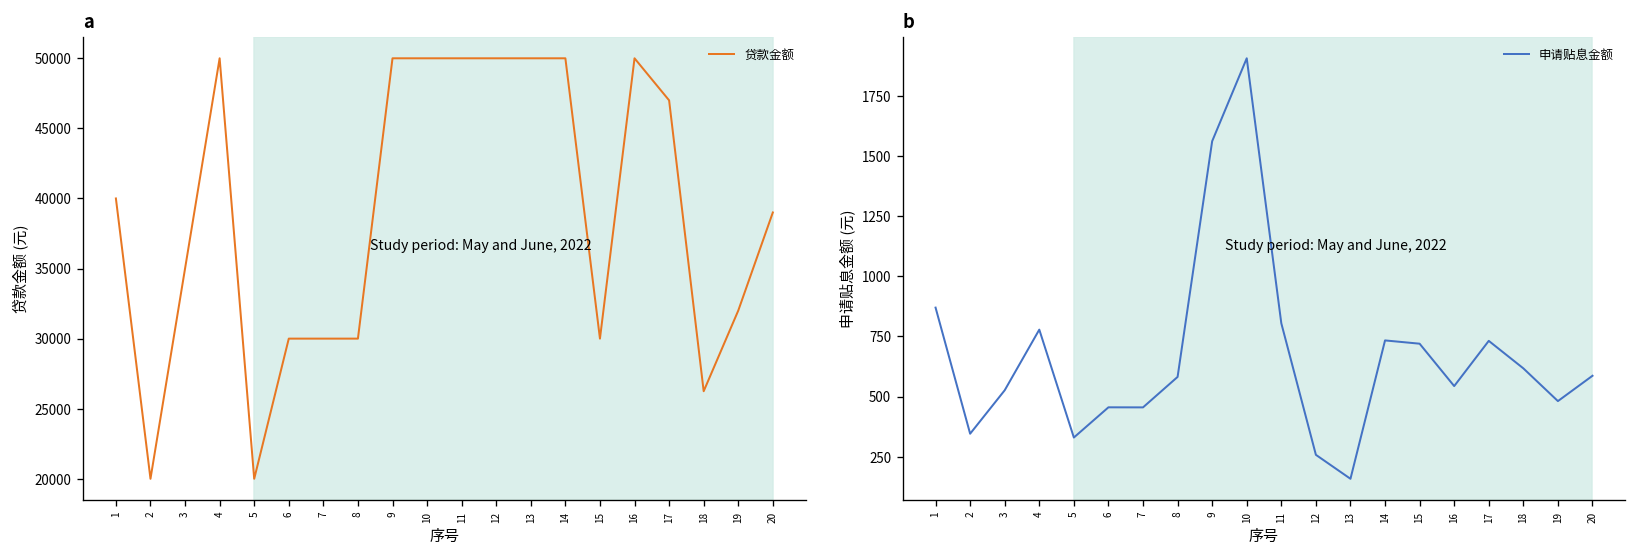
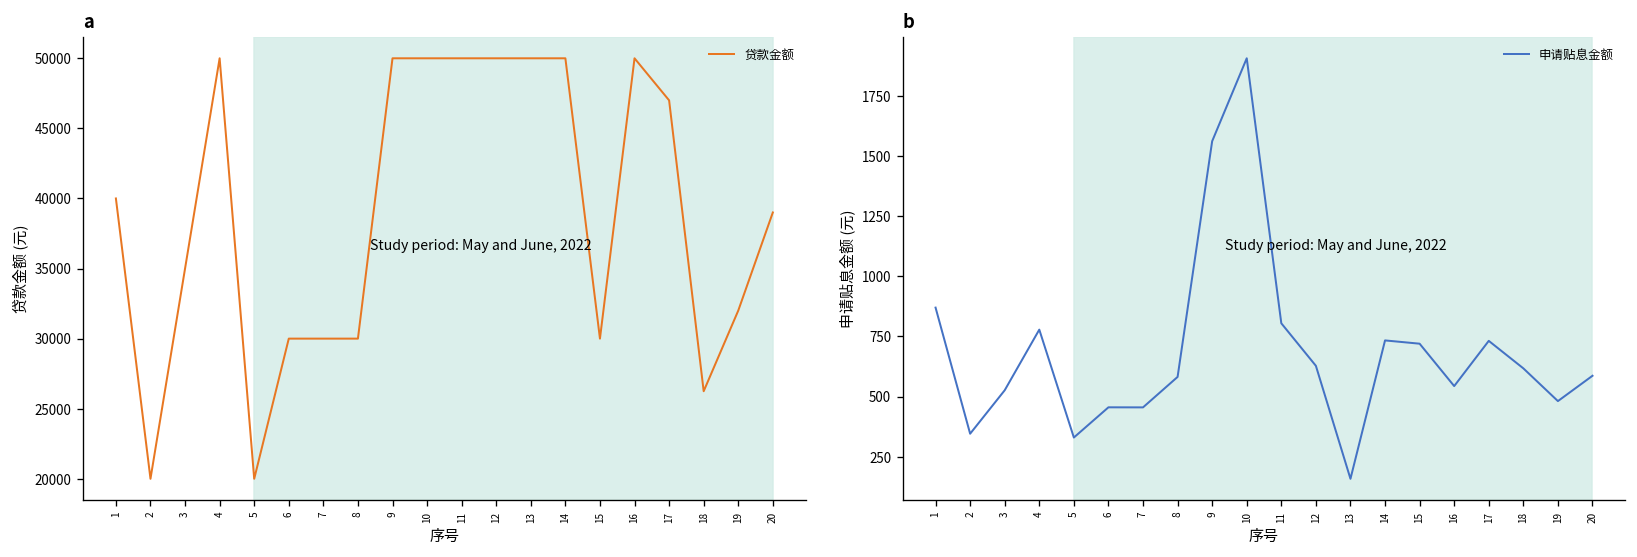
  {
    "a": {
      "1": 40000,
      "2": 20000,
      "3": 35000,
      "4": 50000,
      "5": 20000,
      "6": 30000,
      "7": 30000,
      "8": 30000,
      "9": 50000,
      "10": 50000,
      "11": 50000,
      "12": 50000,
      "13": 50000,
      "14": 50000,
      "15": 30000,
      "16": 50000,
      "17": 47000,
      "18": 26200,
      "19": 32000,
      "20": 39000
    },
    "b": {
      "1": 870,
      "2": 350,
      "3": 530,
      "4": 780,
      "5": 330,
      "6": 460,
      "7": 460,
      "8": 580,
      "9": 1560,
      "10": 1910,
      "11": 800,
-     "12": 260,
+     "12": 630,
      "13": 160,
      "14": 730,
      "15": 720,
      "16": 540,
      "17": 730,
      "18": 620,
      "19": 480,
      "20": 590
    }
  }
